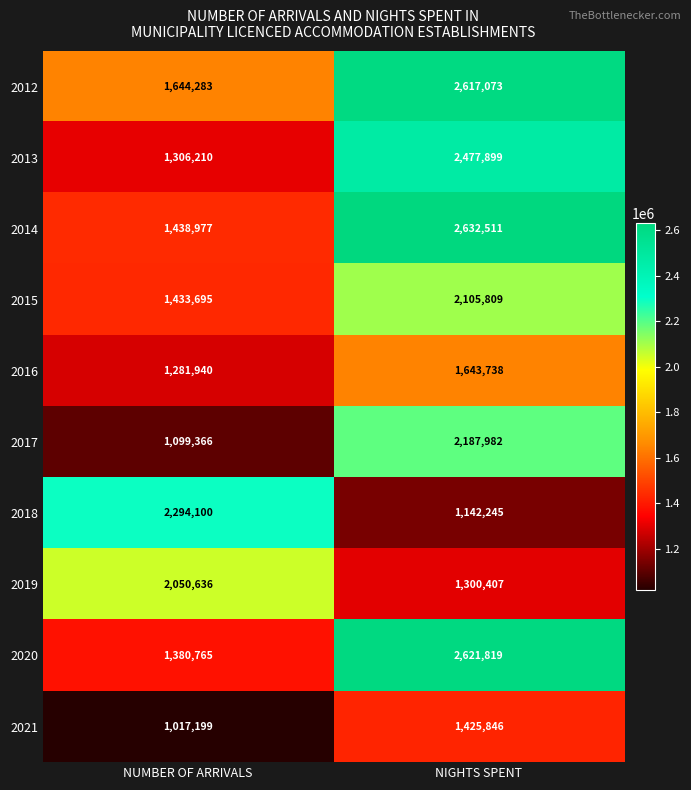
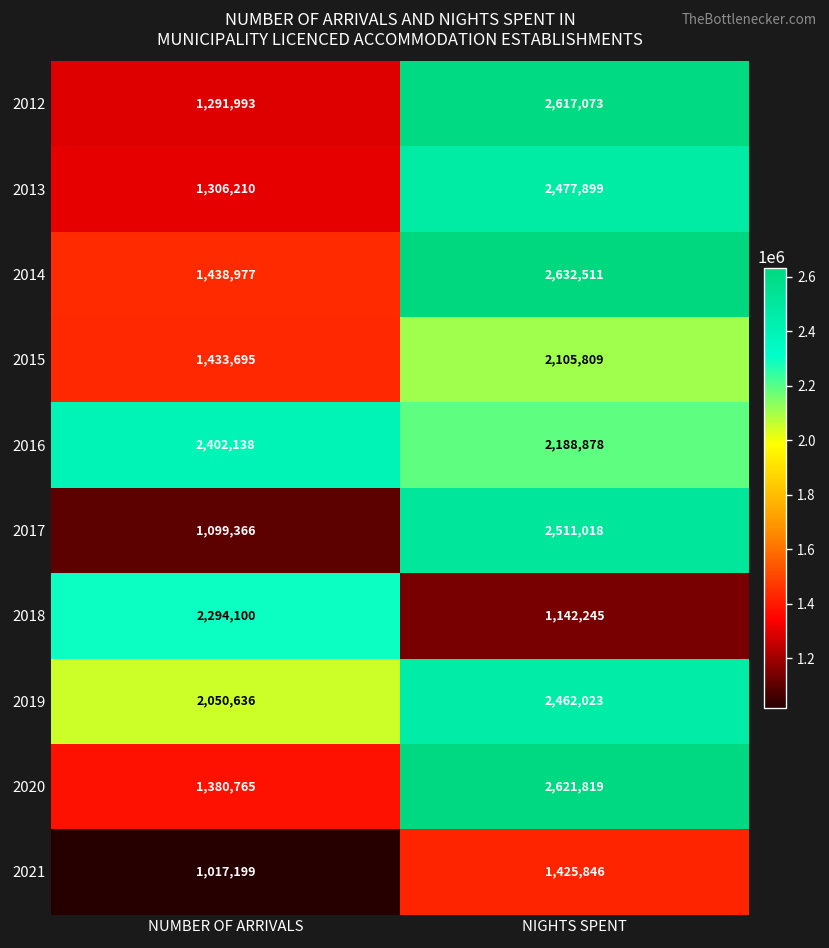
  {
    "2012": {
-     "NUMBER OF ARRIVALS": "1,644,283",
+     "NUMBER OF ARRIVALS": "1,291,993",
      "NIGHTS SPENT": "2,617,073"
    },
    "2013": {
      "NUMBER OF ARRIVALS": "1,306,210",
      "NIGHTS SPENT": "2,477,899"
    },
    "2014": {
      "NUMBER OF ARRIVALS": "1,438,977",
      "NIGHTS SPENT": "2,632,511"
    },
    "2015": {
      "NUMBER OF ARRIVALS": "1,433,695",
      "NIGHTS SPENT": "2,105,809"
    },
    "2016": {
-     "NUMBER OF ARRIVALS": "1,281,940",
-     "NIGHTS SPENT": "1,643,738"
+     "NUMBER OF ARRIVALS": "2,402,138",
+     "NIGHTS SPENT": "2,188,878"
    },
    "2017": {
      "NUMBER OF ARRIVALS": "1,099,366",
-     "NIGHTS SPENT": "2,187,982"
+     "NIGHTS SPENT": "2,511,018"
    },
    "2018": {
      "NUMBER OF ARRIVALS": "2,294,100",
      "NIGHTS SPENT": "1,142,245"
    },
    "2019": {
      "NUMBER OF ARRIVALS": "2,050,636",
-     "NIGHTS SPENT": "1,300,407"
+     "NIGHTS SPENT": "2,462,023"
    },
    "2020": {
      "NUMBER OF ARRIVALS": "1,380,765",
      "NIGHTS SPENT": "2,621,819"
    },
    "2021": {
      "NUMBER OF ARRIVALS": "1,017,199",
      "NIGHTS SPENT": "1,425,846"
    }
  }
